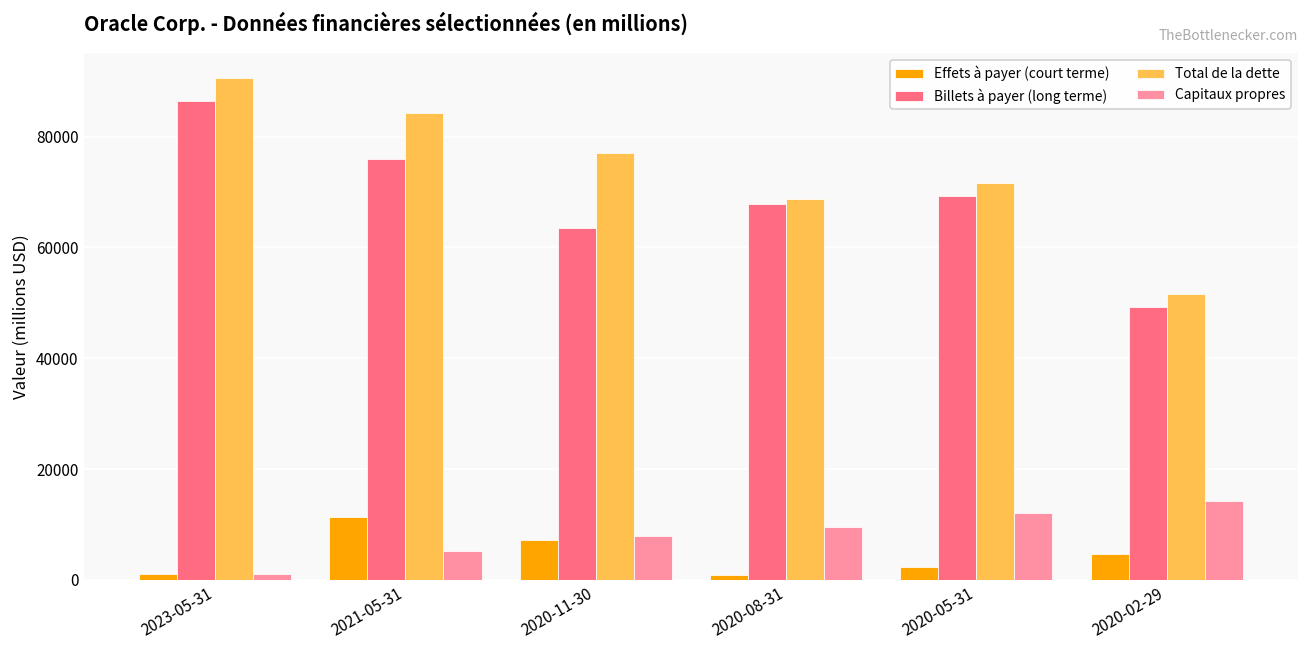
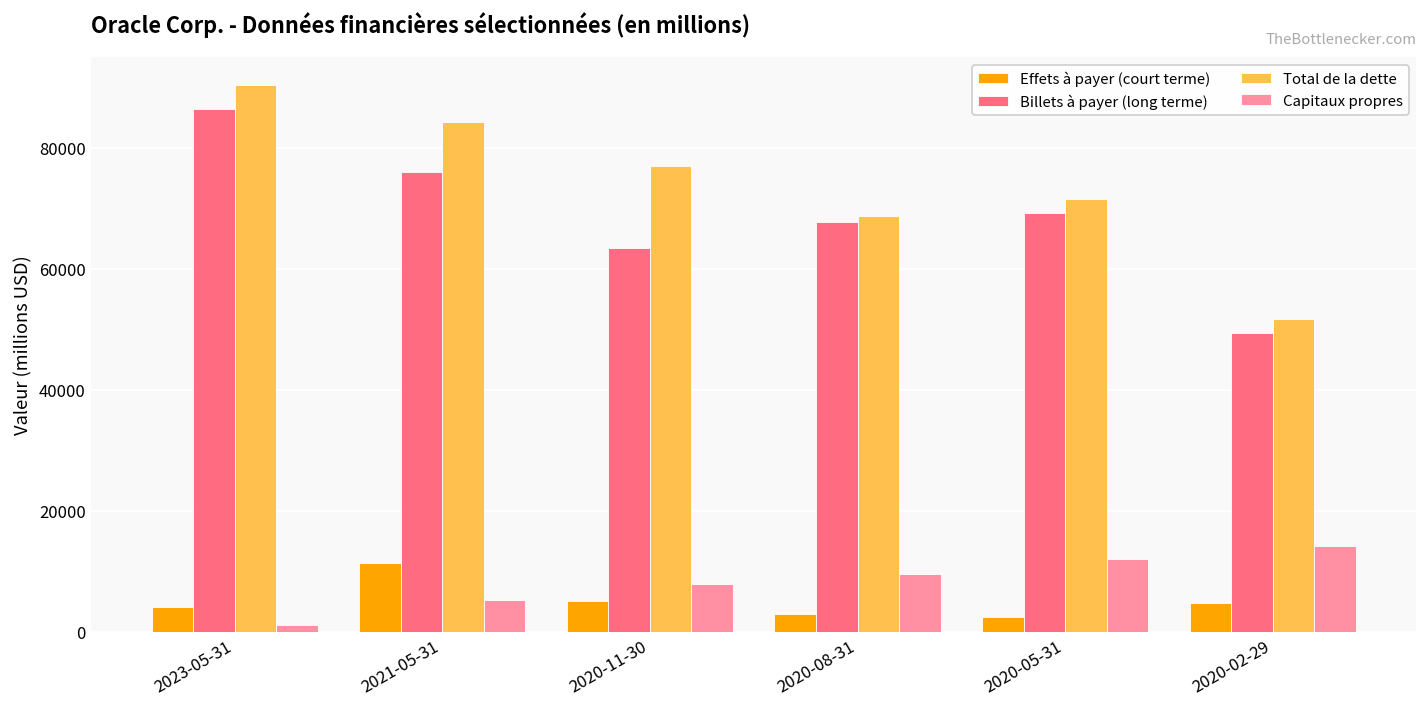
  {
    "Effets à payer (court terme)": {
-     "2023-05-31": 1000,
+     "2023-05-31": 4000,
      "2021-05-31": 11000,
-     "2020-11-30": 7000,
-     "2020-08-31": 1000,
+     "2020-11-30": 5000,
+     "2020-08-31": 3000,
      "2020-05-31": 2000,
      "2020-02-29": 5000
    },
    "Total de la dette": {
      "2023-05-31": 90000,
      "2021-05-31": 84000,
      "2020-11-30": 77000,
      "2020-08-31": 69000,
      "2020-05-31": 72000,
      "2020-02-29": 52000
    }
  }
